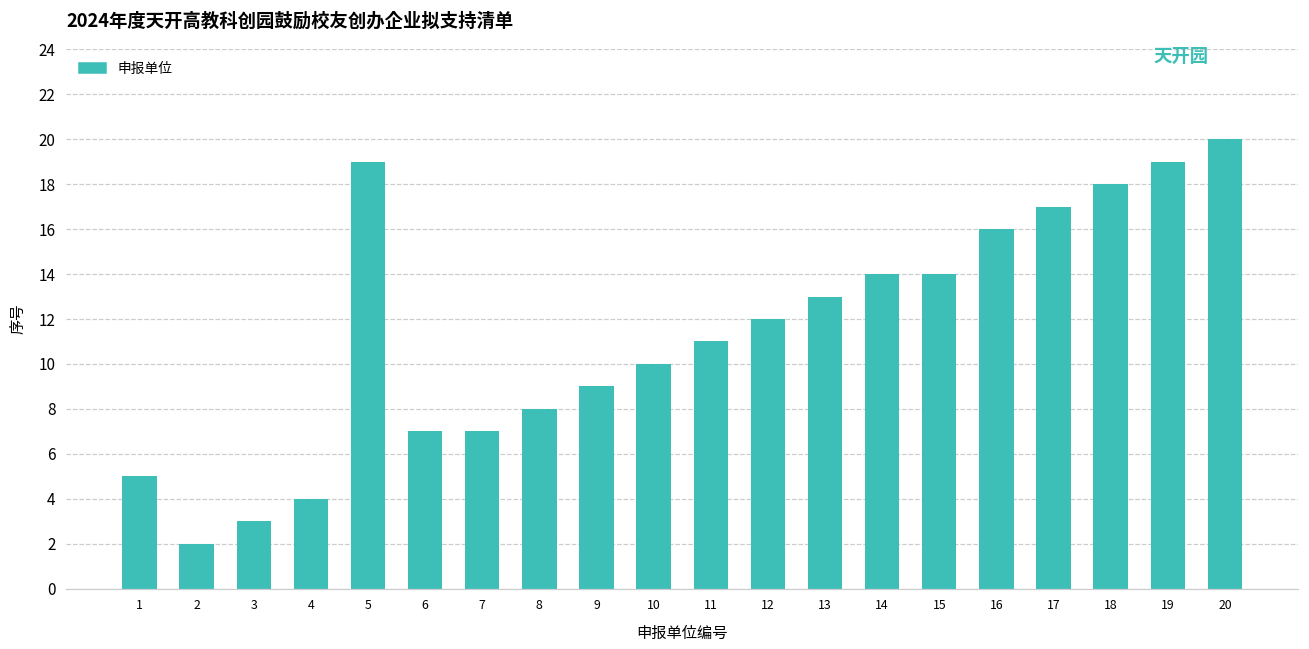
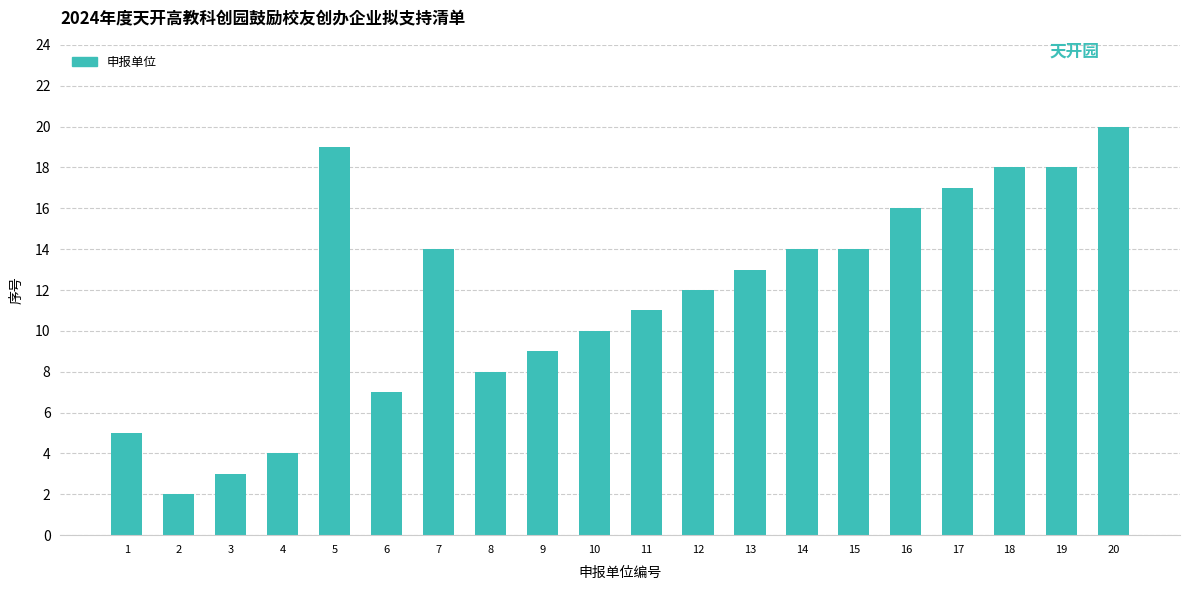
  {
    "1": 5,
    "2": 2,
    "3": 3,
    "4": 4,
    "5": 19,
    "6": 7,
-   "7": 7,
+   "7": 14,
    "8": 8,
    "9": 9,
    "10": 10,
    "11": 11,
    "12": 12,
    "13": 13,
    "14": 14,
    "15": 14,
    "16": 16,
    "17": 17,
    "18": 18,
-   "19": 19,
+   "19": 18,
    "20": 20
  }
